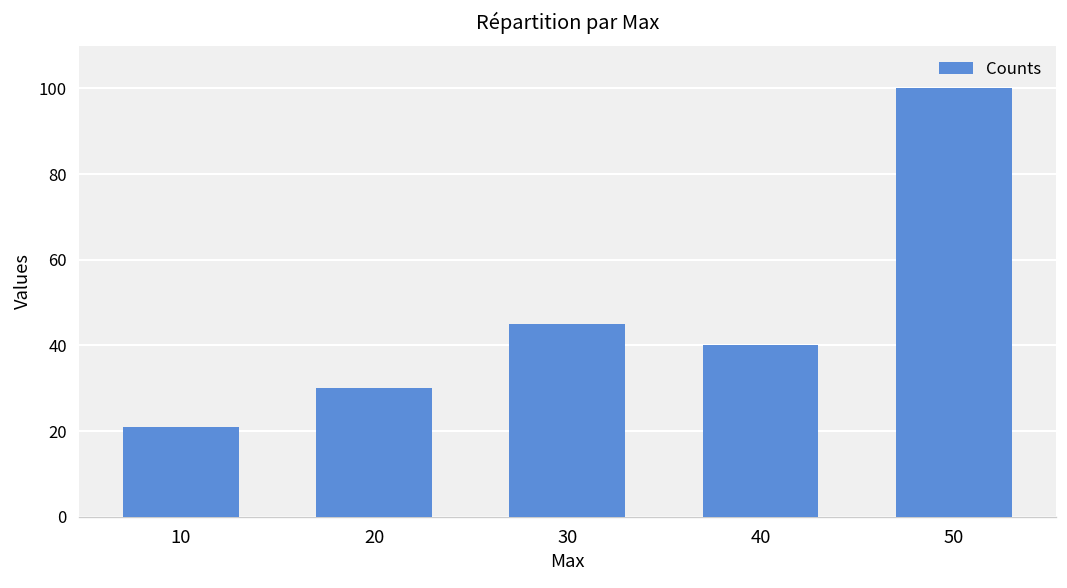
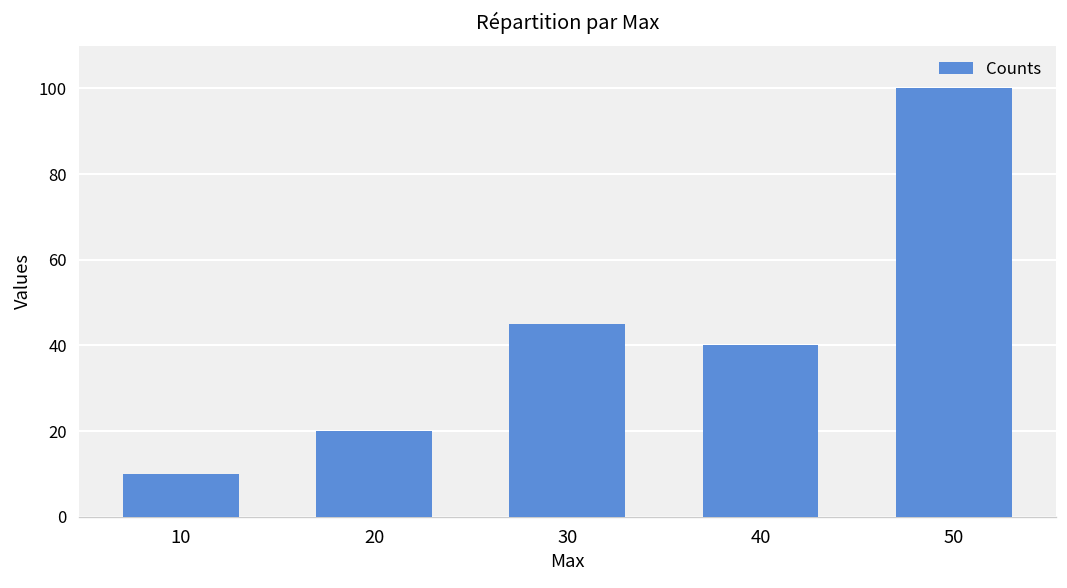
  {
-   "10": 21,
-   "20": 30,
+   "10": 10,
+   "20": 20,
    "30": 45,
    "40": 40,
    "50": 100
  }
